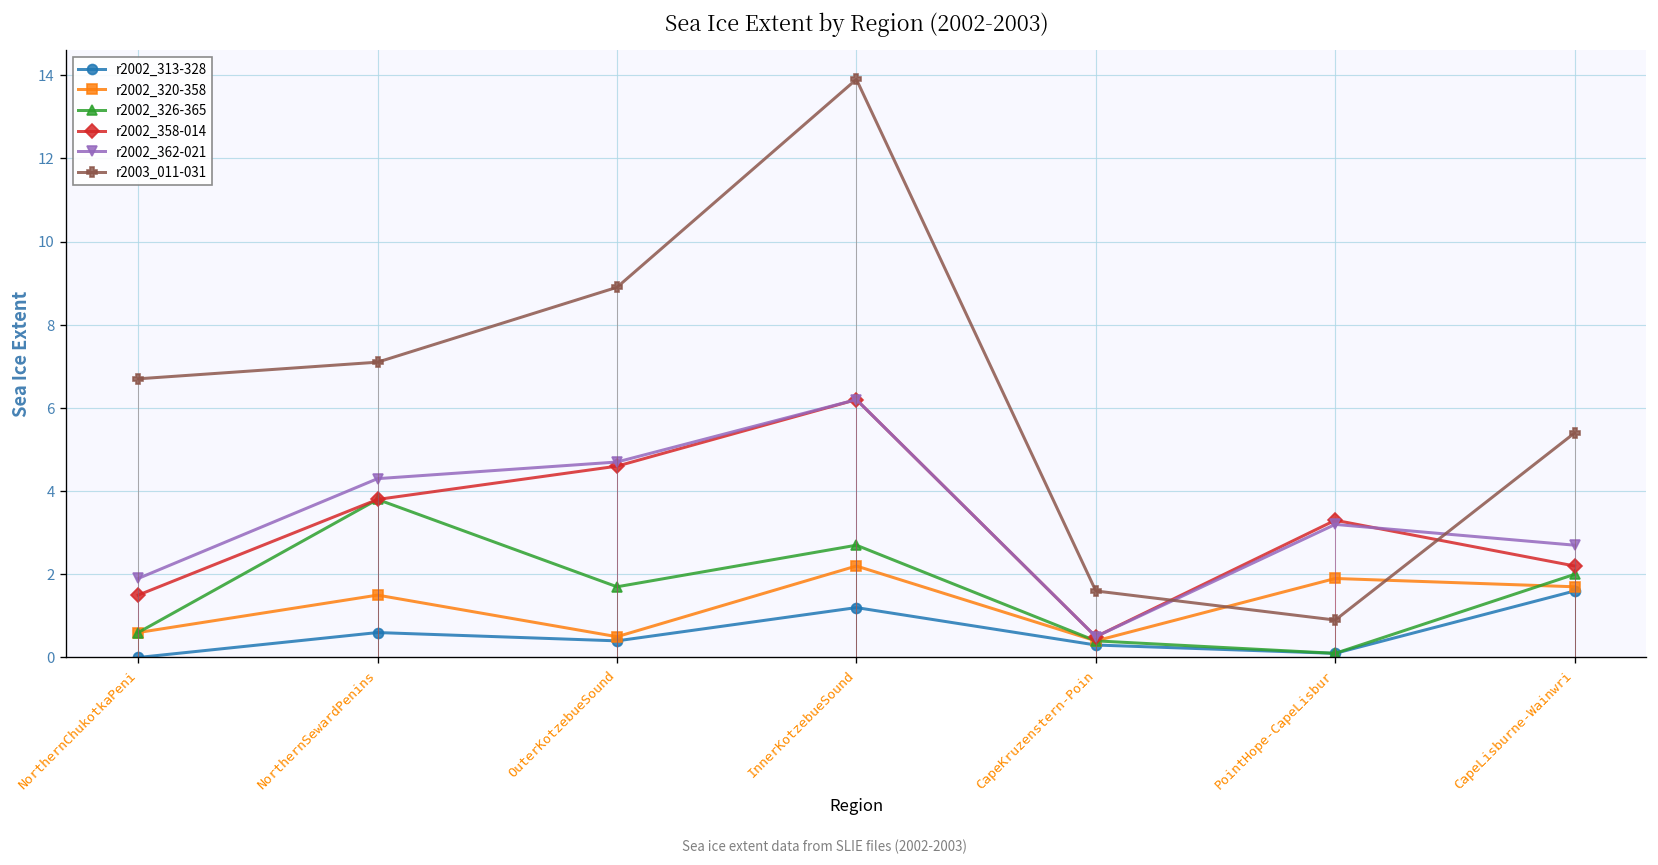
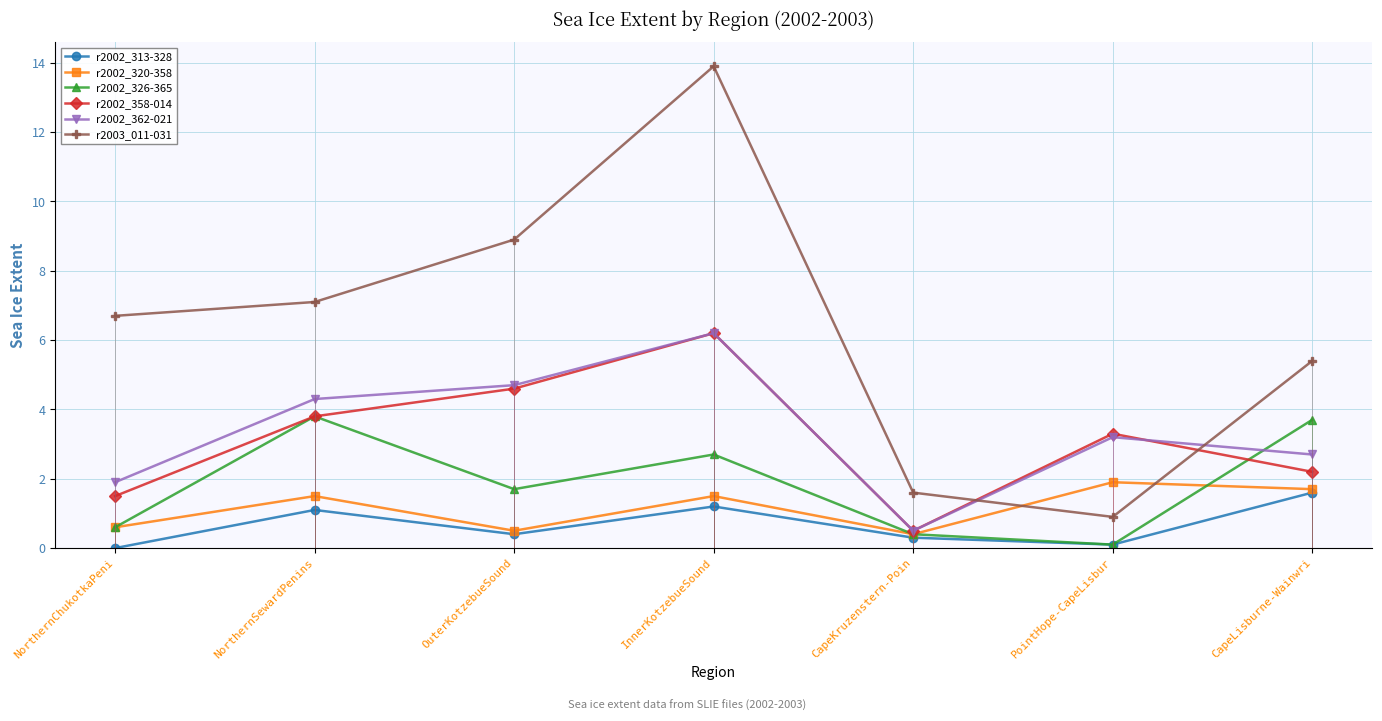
  {
    "r2002_313-328": {
      "NorthernChukotkaPeni": 0.0,
-     "NorthernSewardPenins": 0.6,
+     "NorthernSewardPenins": 1.1,
      "OuterKotzebueSound": 0.4,
      "InnerKotzebueSound": 1.2,
      "CapeKruzenstern-Poin": 0.3,
      "CapeLisburne-Wainwri": 1.6
    },
    "r2002_320-358": {
      "NorthernSewardPenins": 1.5,
      "OuterKotzebueSound": 0.5,
-     "InnerKotzebueSound": 2.2,
+     "InnerKotzebueSound": 1.5,
      "PointHope-CapeLisbur": 1.9,
      "CapeLisburne-Wainwri": 1.7
    },
    "r2002_326-365": {
      "OuterKotzebueSound": 1.7,
      "InnerKotzebueSound": 2.7,
-     "CapeLisburne-Wainwri": 2.0
+     "CapeLisburne-Wainwri": 3.7
    },
    "r2002_358-014": {
      "NorthernChukotkaPeni": 1.5,
      "OuterKotzebueSound": 4.6,
      "PointHope-CapeLisbur": 3.3,
      "CapeLisburne-Wainwri": 2.2
    },
    "r2002_362-021": {
      "NorthernChukotkaPeni": 1.9,
      "NorthernSewardPenins": 4.3,
      "OuterKotzebueSound": 4.7,
      "PointHope-CapeLisbur": 3.2,
      "CapeLisburne-Wainwri": 2.7
    },
    "r2003_011-031": {
      "NorthernChukotkaPeni": 6.7,
      "NorthernSewardPenins": 7.1,
      "OuterKotzebueSound": 8.9,
      "InnerKotzebueSound": 13.9,
      "CapeKruzenstern-Poin": 1.6,
      "PointHope-CapeLisbur": 0.9,
      "CapeLisburne-Wainwri": 5.4
    }
  }
